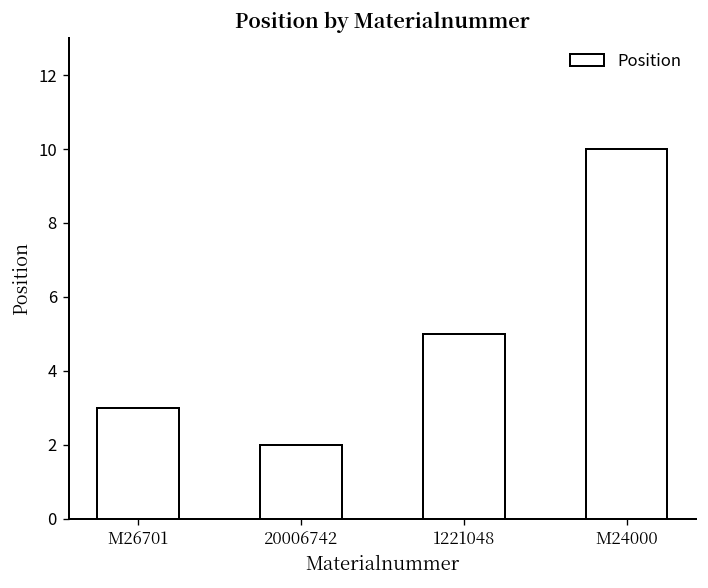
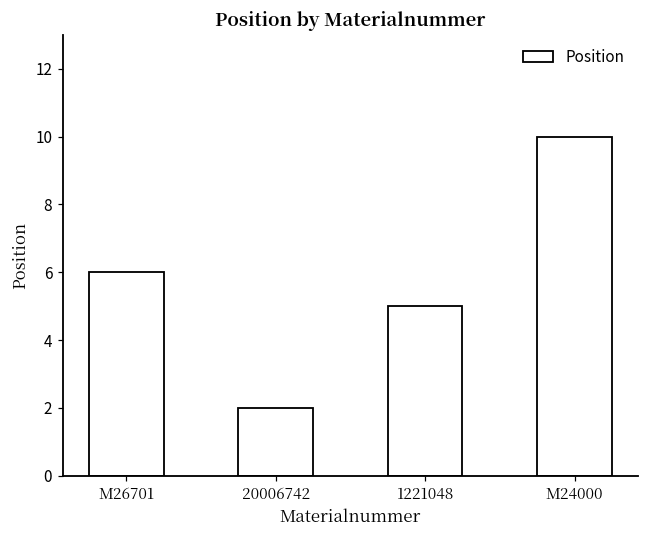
  {
-   "M26701": 3,
+   "M26701": 6,
    "20006742": 2,
    "1221048": 5,
    "M24000": 10
  }
